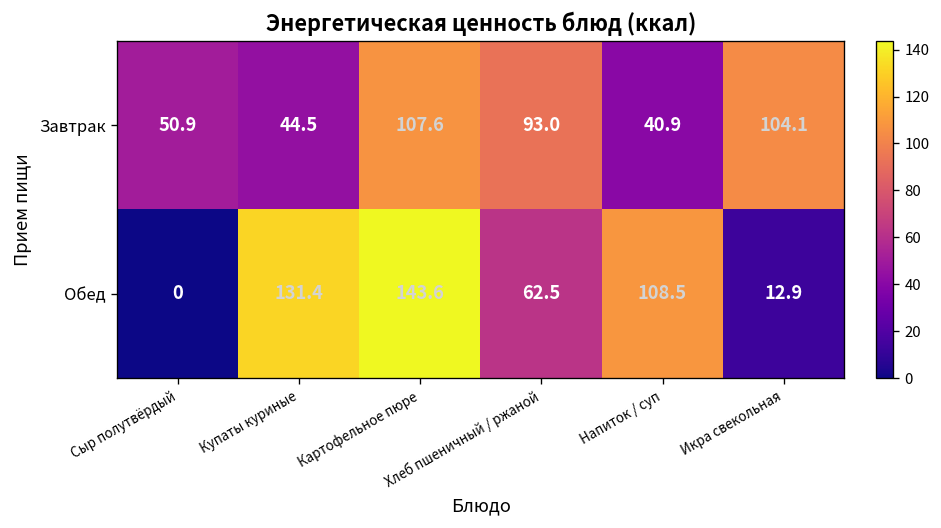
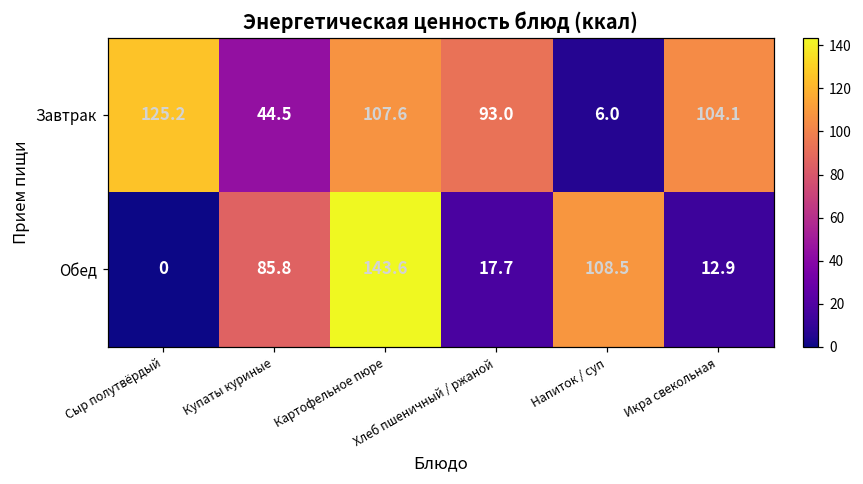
  {
    "Завтрак": {
-     "Сыр полутвёрдый": 50.9,
+     "Сыр полутвёрдый": 125.2,
      "Купаты куриные": 44.5,
      "Картофельное пюре": 107.6,
      "Хлеб пшеничный / ржаной": 93.0,
-     "Напиток / суп": 40.9,
+     "Напиток / суп": 6.0,
      "Икра свекольная": 104.1
    },
    "Обед": {
      "Сыр полутвёрдый": 0,
-     "Купаты куриные": 131.4,
+     "Купаты куриные": 85.8,
      "Картофельное пюре": 143.6,
-     "Хлеб пшеничный / ржаной": 62.5,
+     "Хлеб пшеничный / ржаной": 17.7,
      "Напиток / суп": 108.5,
      "Икра свекольная": 12.9
    }
  }
